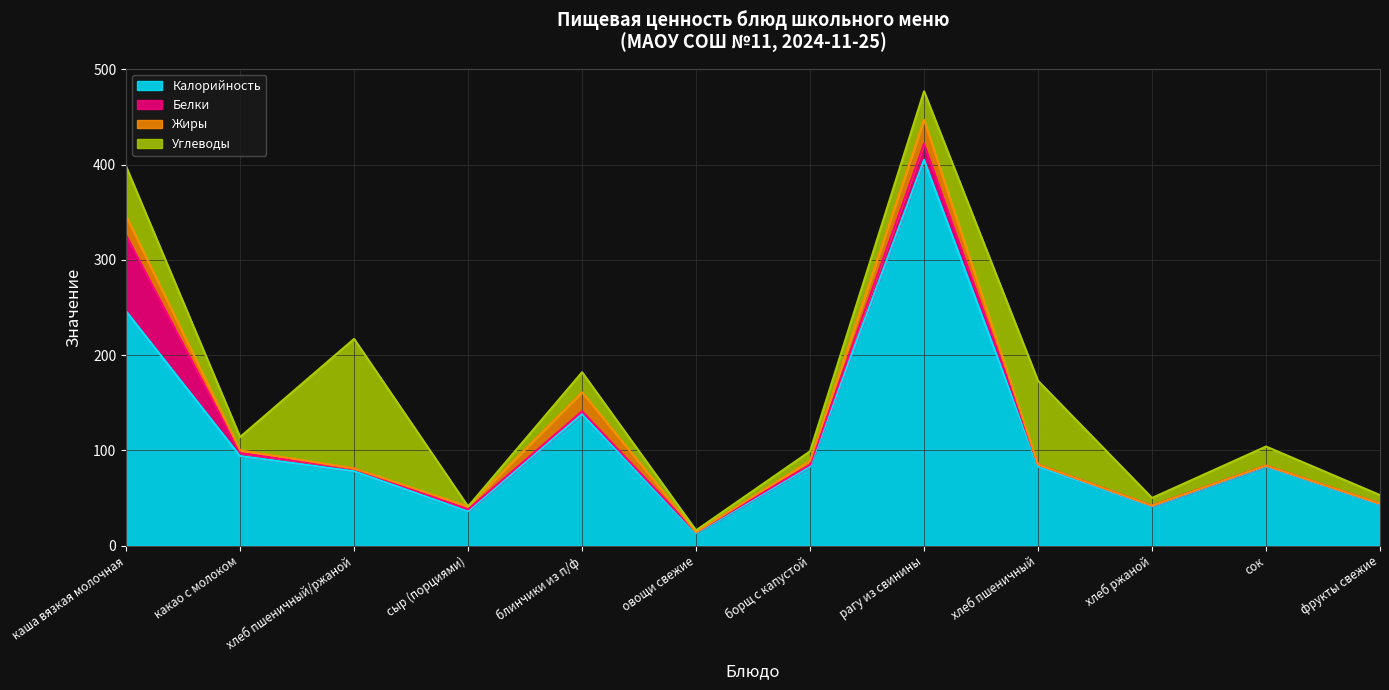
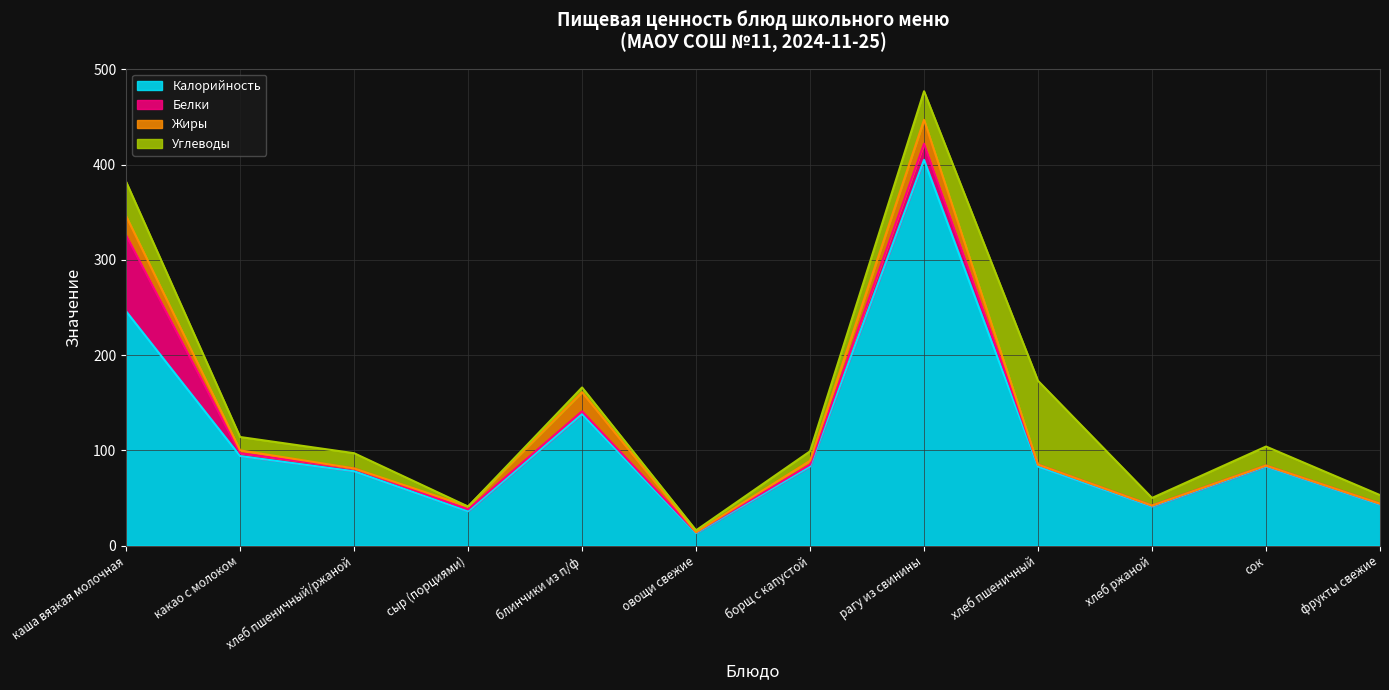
  {
    "Калорийность": {
      "каша вязкая молочная": 250,
      "какао с молоком": 90,
      "хлеб пшеничный/ржаной": 80,
      "блинчики из п/ф": 140,
      "рагу из свинины": 410
    },
    "Белки": {
      "каша вязкая молочная": 80,
      "какао с молоком": 0,
      "блинчики из п/ф": 0,
      "рагу из свинины": 20
    },
    "Жиры": {
      "каша вязкая молочная": 20,
      "какао с молоком": 0,
      "блинчики из п/ф": 20,
      "борщ с капустой": 0,
      "рагу из свинины": 30
    },
    "Углеводы": {
-     "каша вязкая молочная": 50,
+     "каша вязкая молочная": 40,
      "какао с молоком": 10,
-     "хлеб пшеничный/ржаной": 140,
-     "блинчики из п/ф": 20,
+     "хлеб пшеничный/ржаной": 20,
+     "блинчики из п/ф": 10,
      "борщ с капустой": 10,
      "рагу из свинины": 30,
      "хлеб пшеничный": 90,
      "хлеб ржаной": 10,
      "сок": 20,
      "фрукты свежие": 10
    }
  }
